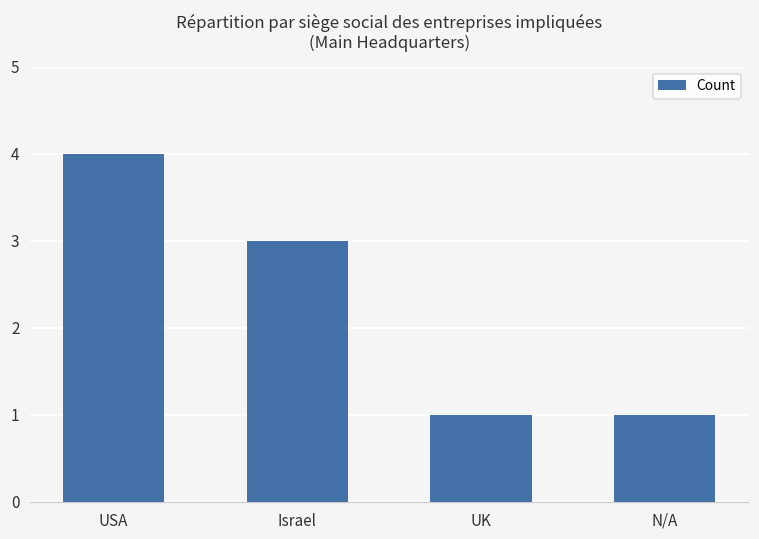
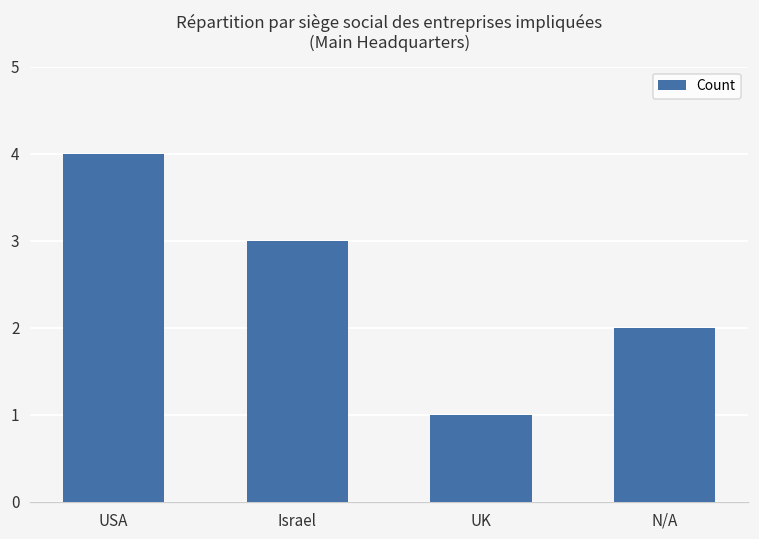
  {
    "USA": 4,
    "Israel": 3,
    "UK": 1,
-   "N/A": 1
+   "N/A": 2
  }
